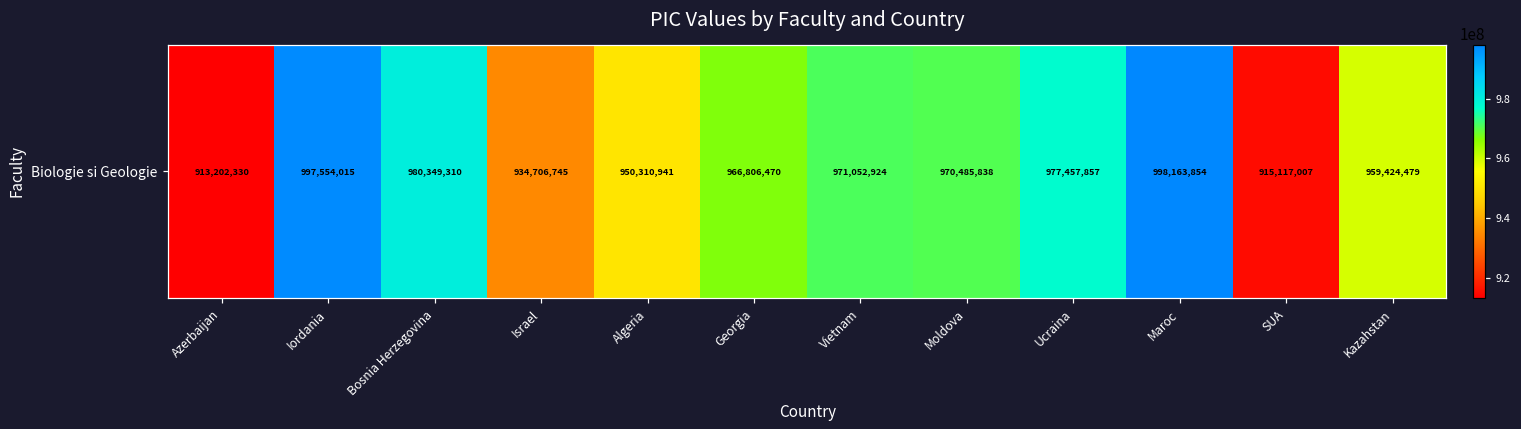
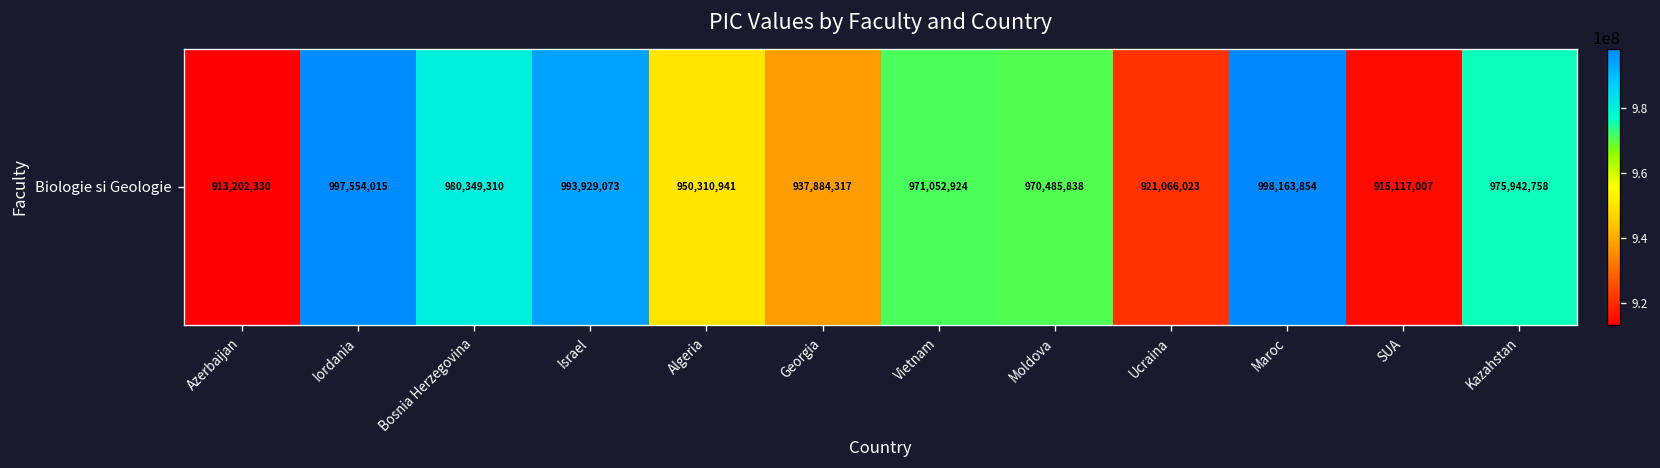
  {
    "Biologie si Geologie": {
      "Azerbaijan": "913,202,330",
      "Iordania": "997,554,015",
      "Bosnia Herzegovina": "980,349,310",
-     "Israel": "934,706,745",
+     "Israel": "993,929,073",
      "Algeria": "950,310,941",
-     "Georgia": "966,806,470",
+     "Georgia": "937,884,317",
      "Vietnam": "971,052,924",
      "Moldova": "970,485,838",
-     "Ucraina": "977,457,857",
+     "Ucraina": "921,066,023",
      "Maroc": "998,163,854",
      "SUA": "915,117,007",
-     "Kazahstan": "959,424,479"
+     "Kazahstan": "975,942,758"
    }
  }
